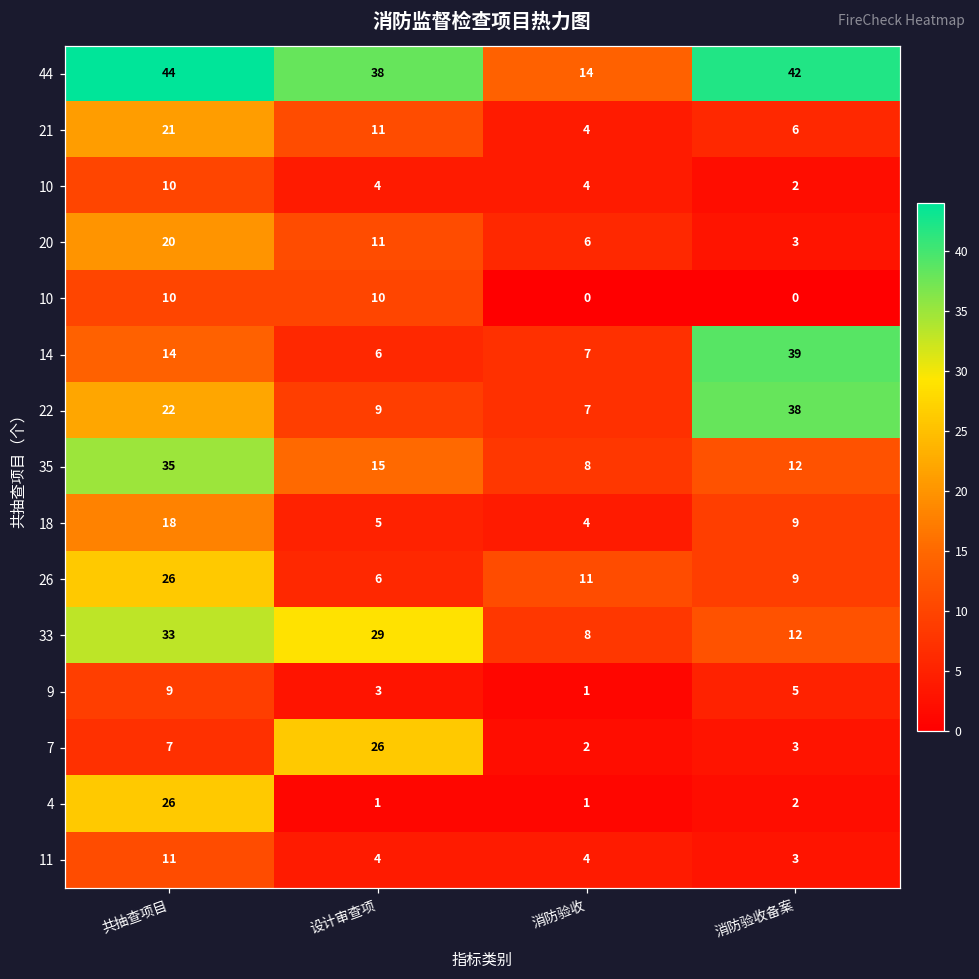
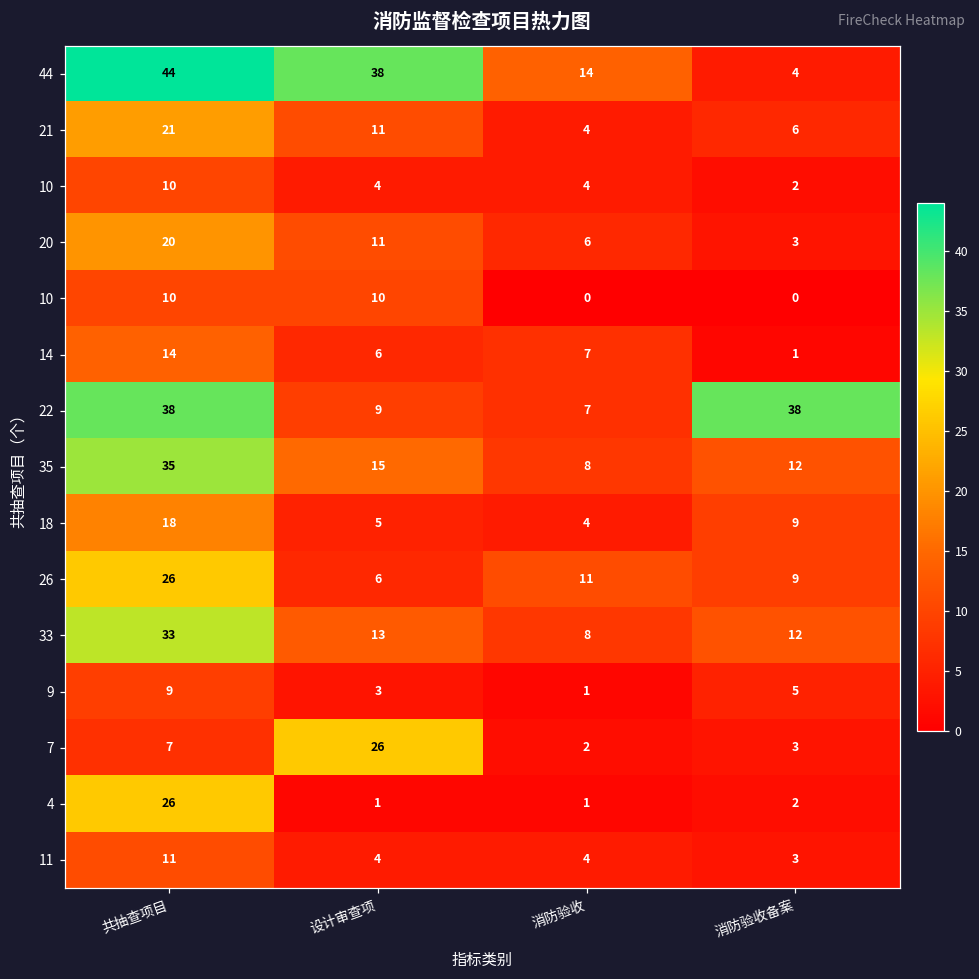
  {
    "44": {
      "共抽查项目": 44,
      "设计审查项": 38,
      "消防验收": 14,
-     "消防验收备案": 42
+     "消防验收备案": 4
    },
    "21": {
      "共抽查项目": 21,
      "设计审查项": 11,
      "消防验收": 4,
      "消防验收备案": 6
    },
    "20": {
      "共抽查项目": 20,
      "设计审查项": 11,
      "消防验收": 6,
      "消防验收备案": 3
    },
    "14": {
      "共抽查项目": 14,
      "设计审查项": 6,
      "消防验收": 7,
-     "消防验收备案": 39
+     "消防验收备案": 1
    },
    "22": {
-     "共抽查项目": 22,
+     "共抽查项目": 38,
      "设计审查项": 9,
      "消防验收": 7,
      "消防验收备案": 38
    },
    "35": {
      "共抽查项目": 35,
      "设计审查项": 15,
      "消防验收": 8,
      "消防验收备案": 12
    },
    "18": {
      "共抽查项目": 18,
      "设计审查项": 5,
      "消防验收": 4,
      "消防验收备案": 9
    },
    "26": {
      "共抽查项目": 26,
      "设计审查项": 6,
      "消防验收": 11,
      "消防验收备案": 9
    },
    "33": {
      "共抽查项目": 33,
-     "设计审查项": 29,
+     "设计审查项": 13,
      "消防验收": 8,
      "消防验收备案": 12
    },
    "9": {
      "共抽查项目": 9,
      "设计审查项": 3,
      "消防验收": 1,
      "消防验收备案": 5
    },
    "7": {
      "共抽查项目": 7,
      "设计审查项": 26,
      "消防验收": 2,
      "消防验收备案": 3
    },
    "4": {
      "共抽查项目": 26,
      "设计审查项": 1,
      "消防验收": 1,
      "消防验收备案": 2
    },
    "11": {
      "共抽查项目": 11,
      "设计审查项": 4,
      "消防验收": 4,
      "消防验收备案": 3
    }
  }
